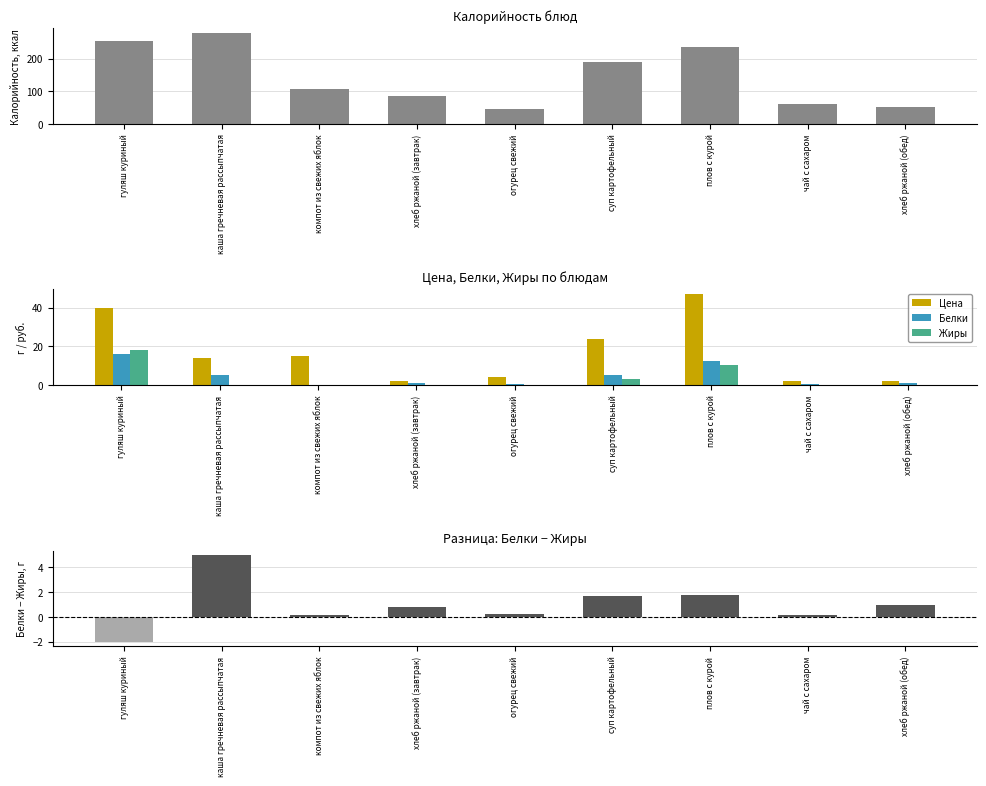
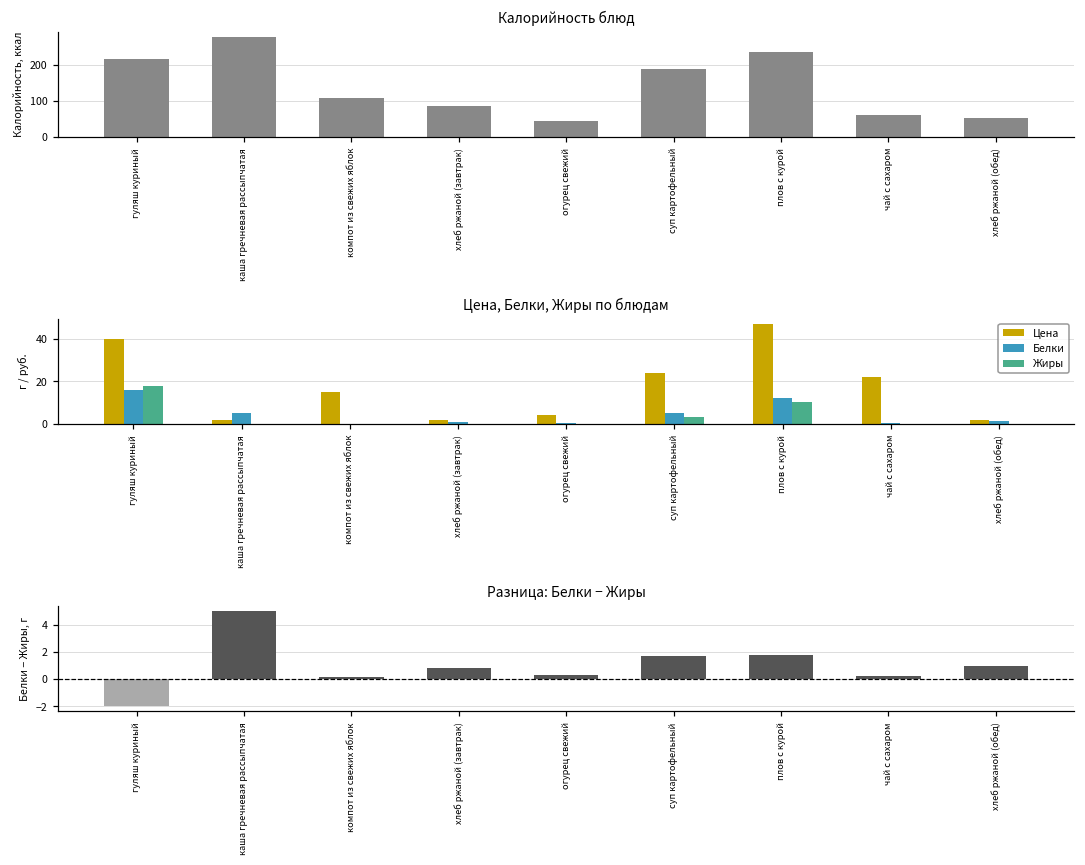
  {
    "Калорийность блюд": {
-     "гуляш куриный": 250,
+     "гуляш куриный": 220,
      "каша гречневая рассыпчатая": 280,
      "компот из свежих яблок": 110,
      "хлеб ржаной (завтрак)": 80,
      "огурец свежий": 40,
      "суп картофельный": 190,
      "плов с курой": 240,
      "чай с сахаром": 60,
      "хлеб ржаной (обед)": 50
    },
    "Цена, Белки, Жиры по блюдам": {
      "Цена": {
        "гуляш куриный": 40,
-       "каша гречневая рассыпчатая": 14,
+       "каша гречневая рассыпчатая": 2,
        "компот из свежих яблок": 15,
        "хлеб ржаной (завтрак)": 2,
        "огурец свежий": 4,
        "суп картофельный": 24,
        "плов с курой": 47,
-       "чай с сахаром": 2,
+       "чай с сахаром": 22,
        "хлеб ржаной (обед)": 2
      }
    },
    "Разница: Белки − Жиры": {
      "гуляш куриный": -2.0,
      "каша гречневая рассыпчатая": 5.0,
      "хлеб ржаной (завтрак)": 0.8,
      "огурец свежий": 0.3,
      "суп картофельный": 1.7,
      "плов с курой": 1.8,
      "хлеб ржаной (обед)": 1.0
    }
  }
